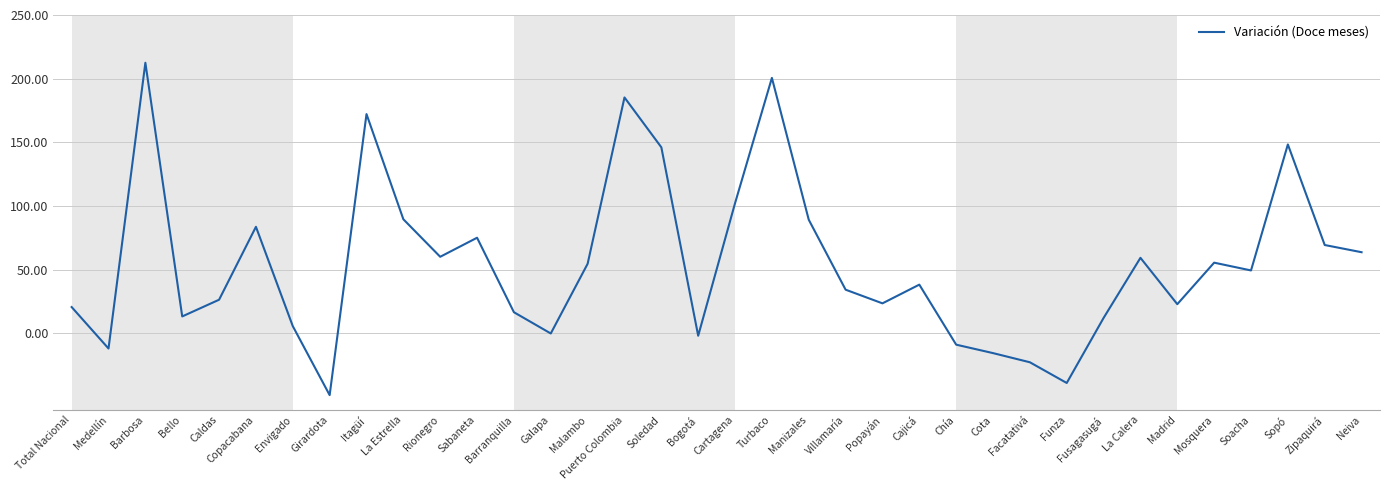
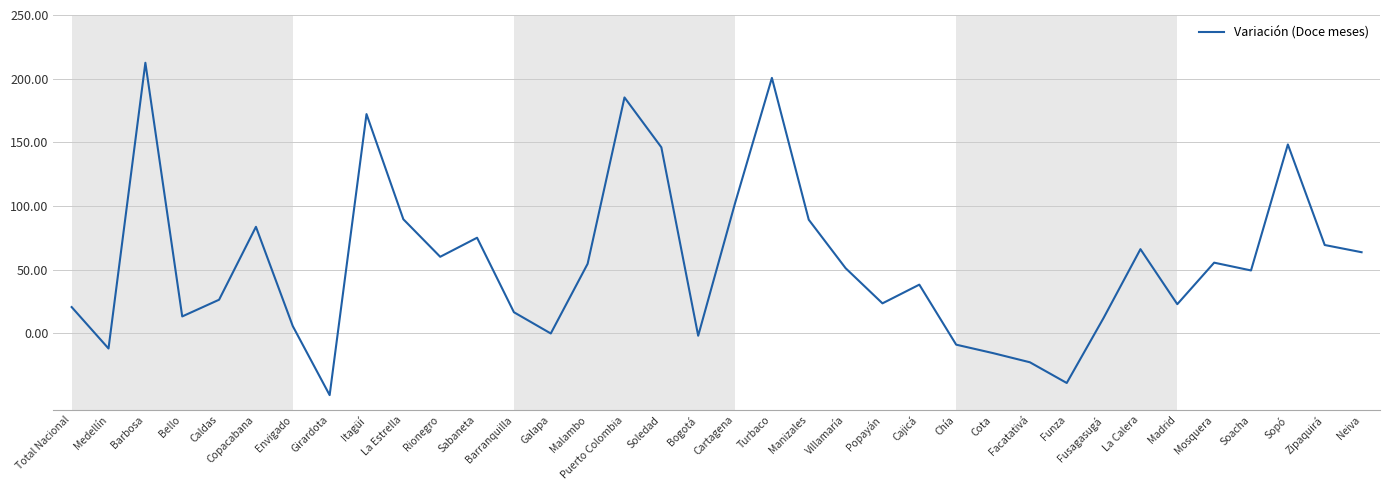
  {
    "Total Nacional": 21,
    "Medellín": -12,
    "Barbosa": 213,
    "Bello": 13,
    "Caldas": 26,
    "Copacabana": 84,
    "Envigado": 6,
    "Girardota": -48,
    "Itagüí": 172,
    "La Estrella": 90,
    "Rionegro": 60,
    "Sabaneta": 75,
    "Barranquilla": 17,
    "Galapa": 0,
    "Malambo": 55,
    "Puerto Colombia": 185,
    "Soledad": 146,
    "Bogotá": -2,
    "Cartagena": 102,
    "Turbaco": 201,
    "Manizales": 89,
-   "Villamaría": 34,
+   "Villamaría": 51,
    "Popayán": 24,
    "Cajicá": 38,
    "Chía": -9,
    "Cota": -15,
    "Facatativá": -23,
    "Funza": -39,
    "Fusagasugá": 12,
-   "La Calera": 59,
+   "La Calera": 66,
    "Madrid": 23,
    "Mosquera": 56,
    "Soacha": 49,
    "Sopó": 148,
    "Zipaquirá": 69,
    "Neiva": 64
  }
